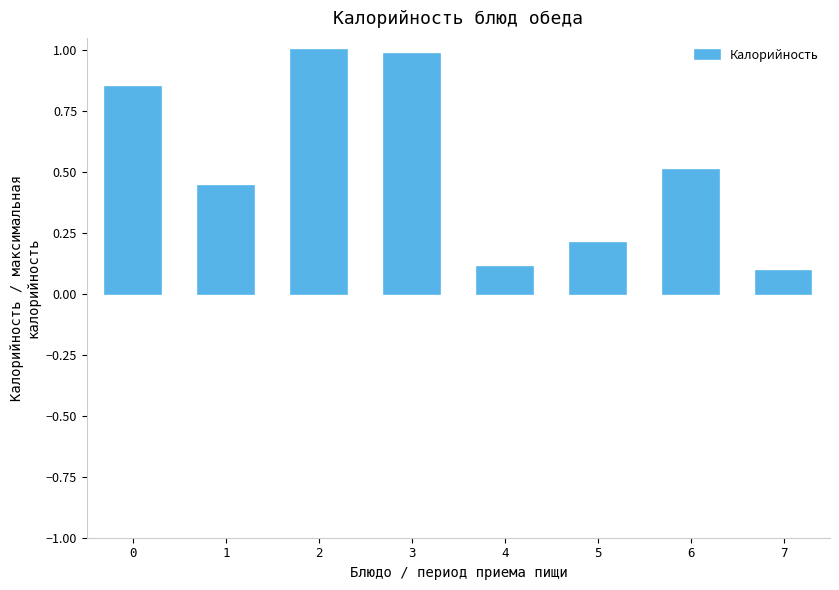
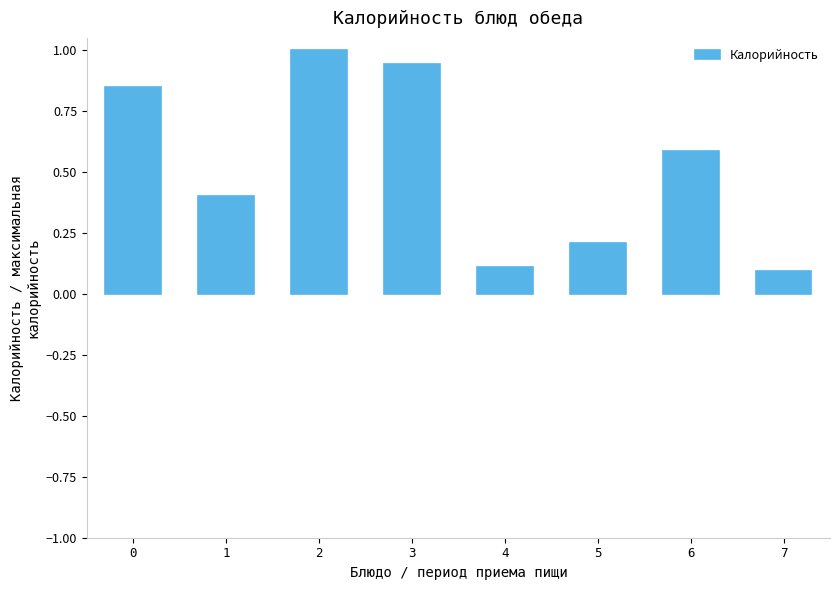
  {
    "0": 0.85,
-   "1": 0.44,
+   "1": 0.40,
    "2": 1.00,
-   "3": 0.98,
+   "3": 0.94,
    "4": 0.11,
    "5": 0.21,
-   "6": 0.51,
+   "6": 0.59,
    "7": 0.10
  }
